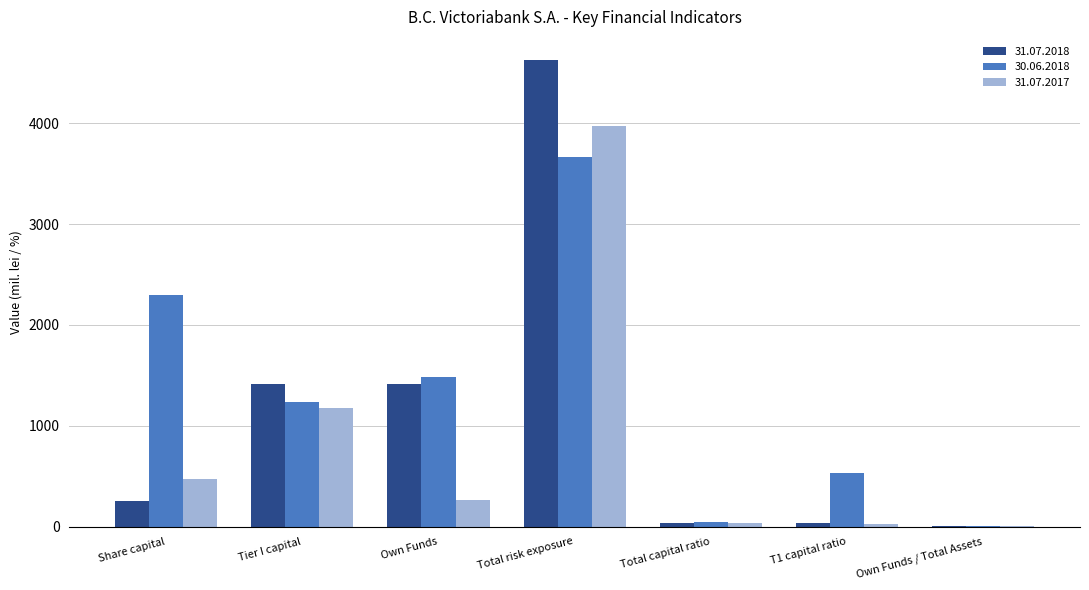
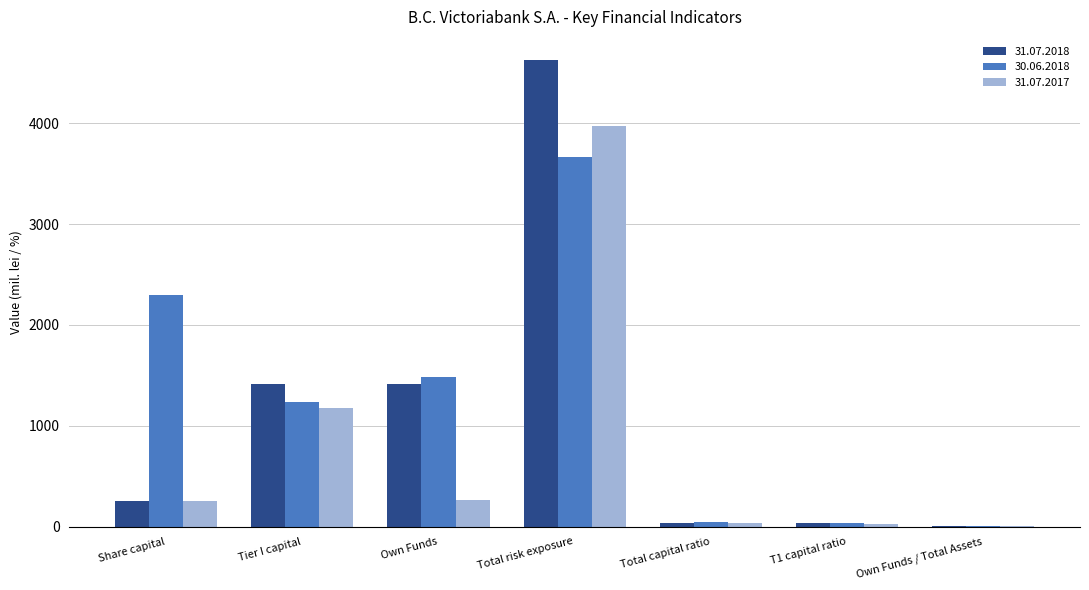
  {
    "31.07.2018": {
      "Share capital": 250,
      "Tier I capital": 1420,
      "Own Funds": 1420,
      "Total risk exposure": 4620,
      "Total capital ratio": 30,
      "T1 capital ratio": 30
    },
    "30.06.2018": {
      "Share capital": 2300,
      "Tier I capital": 1240,
      "Own Funds": 1480,
      "Total risk exposure": 3660,
      "Total capital ratio": 40,
-     "T1 capital ratio": 530
+     "T1 capital ratio": 30
    },
    "31.07.2017": {
-     "Share capital": 470,
+     "Share capital": 250,
      "Tier I capital": 1170,
      "Own Funds": 270,
      "Total risk exposure": 3970,
      "Total capital ratio": 30,
      "T1 capital ratio": 30
    }
  }
